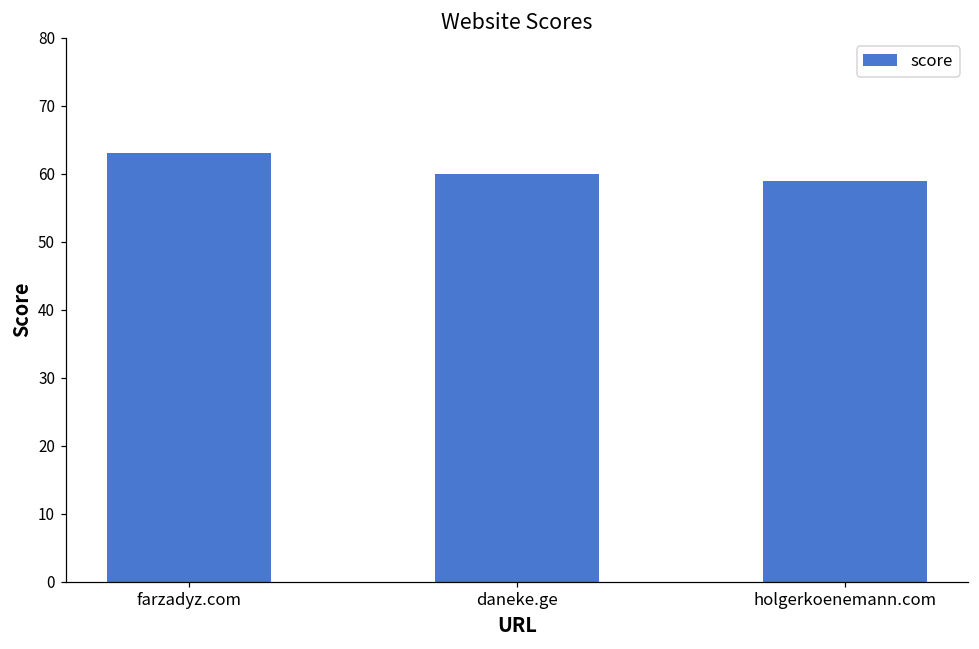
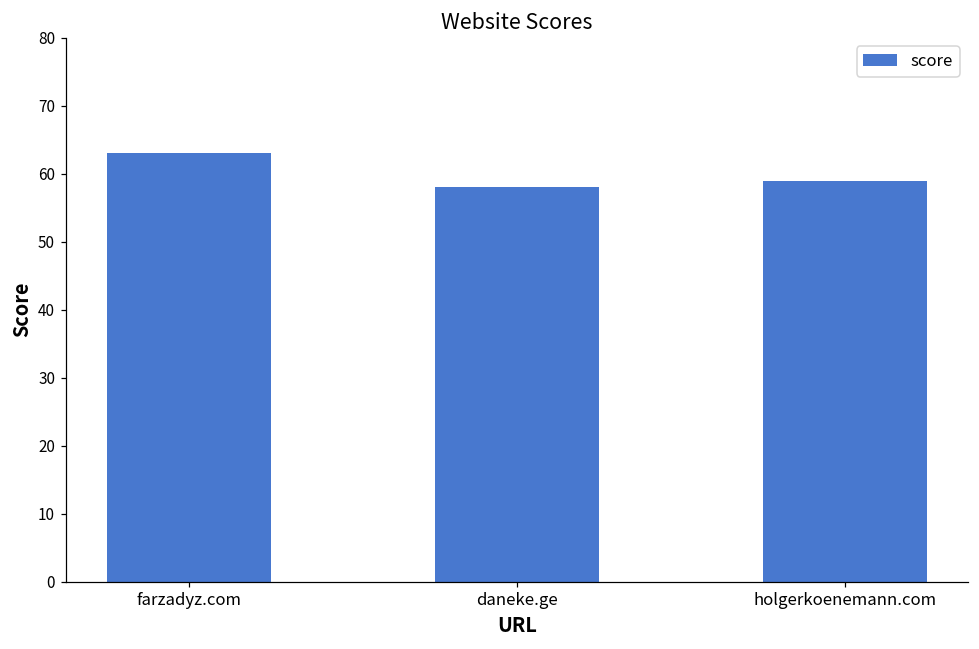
  {
    "farzadyz.com": 63,
-   "daneke.ge": 60,
+   "daneke.ge": 58,
    "holgerkoenemann.com": 59
  }
